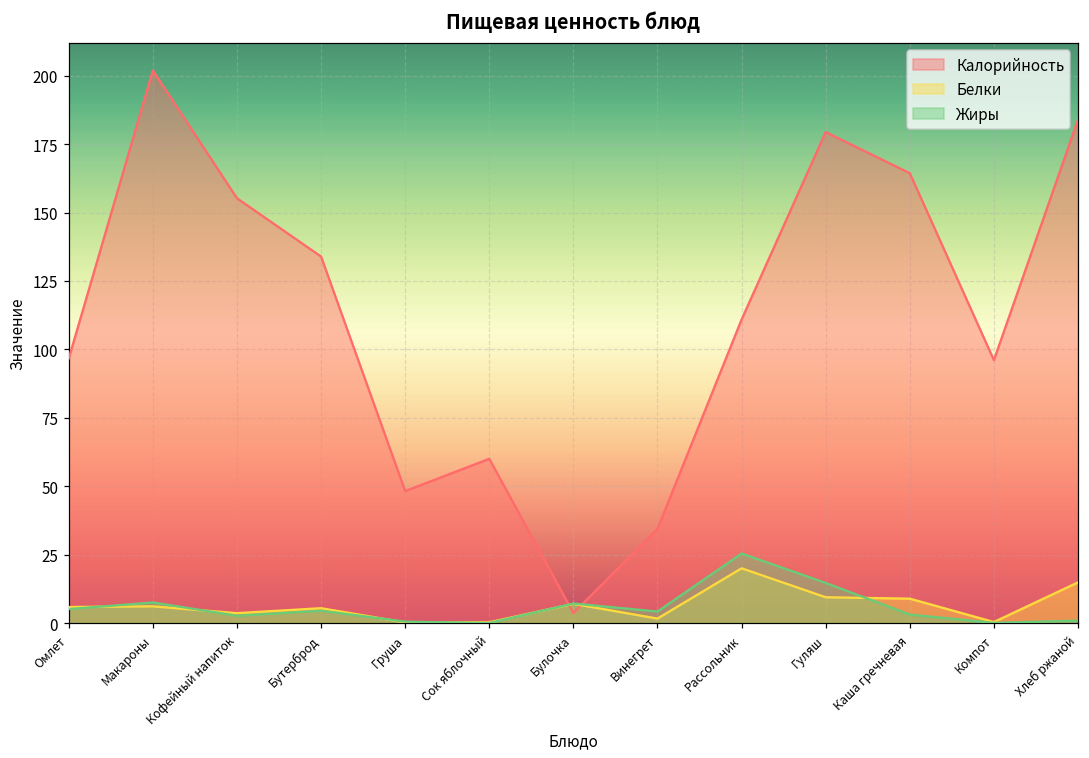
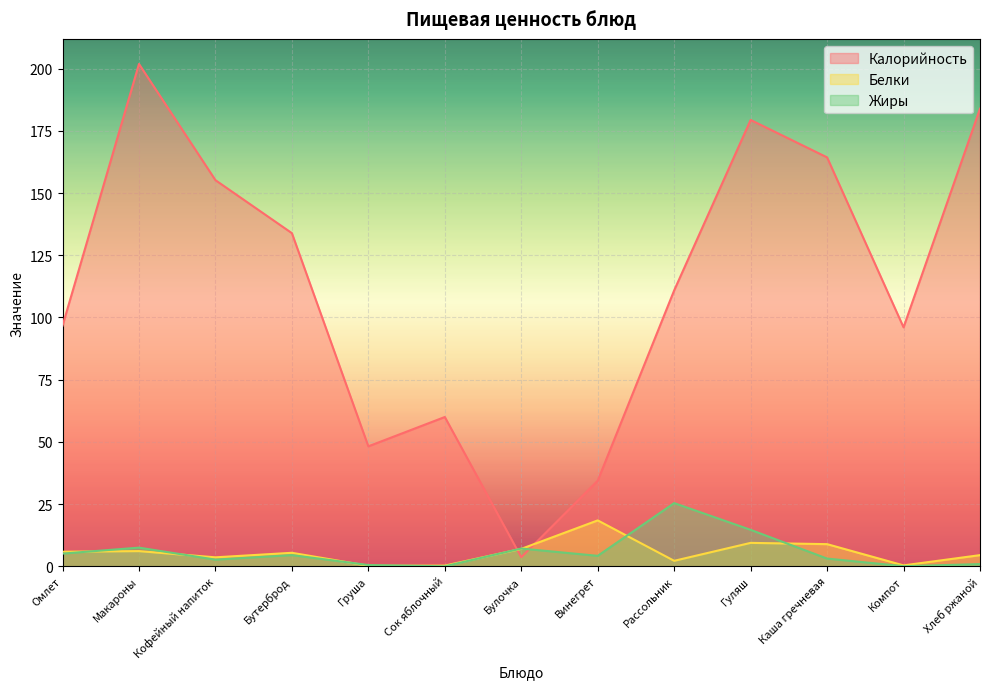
  {
    "Калорийность": {
      "Омлет": 97,
      "Макароны": 202,
      "Кофейный напиток": 155,
      "Бутерброд": 134,
      "Груша": 48,
      "Сок яблочный": 60,
      "Булочка": 4,
      "Винегрет": 34,
      "Рассольник": 111,
      "Гуляш": 179,
      "Каша гречневая": 164,
      "Компот": 96,
      "Хлеб ржаной": 184
    },
    "Белки": {
      "Макароны": 6,
-     "Винегрет": 2,
-     "Рассольник": 20,
+     "Винегрет": 18,
+     "Рассольник": 2,
      "Гуляш": 9,
      "Каша гречневая": 9,
-     "Хлеб ржаной": 15
+     "Хлеб ржаной": 4
    },
    "Жиры": {
      "Макароны": 8,
      "Винегрет": 4,
      "Рассольник": 25,
      "Гуляш": 15,
      "Каша гречневая": 3,
      "Хлеб ржаной": 1
    }
  }
